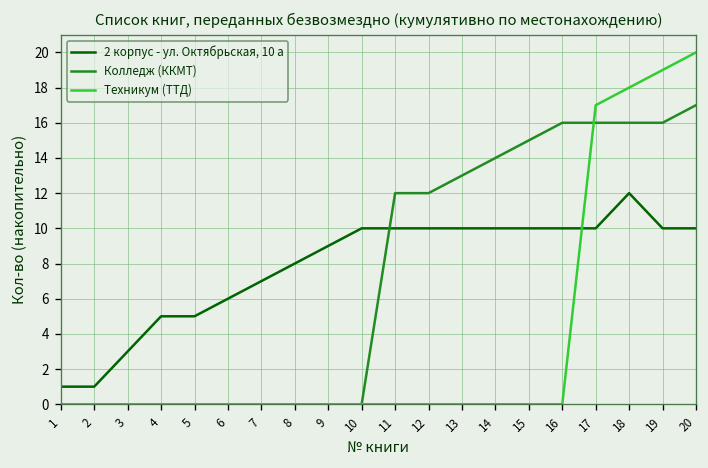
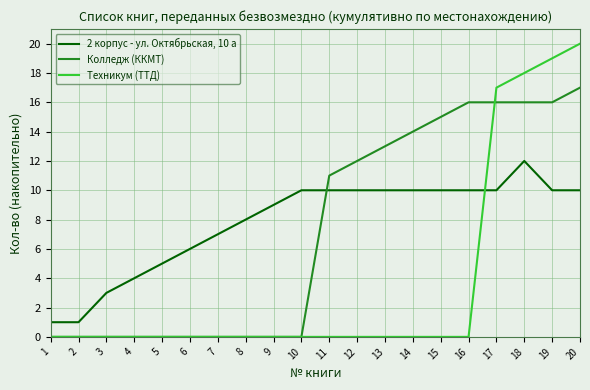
  {
    "2 корпус - ул. Октябрьская, 10 а": {
      "1": 1,
      "2": 1,
      "3": 3,
-     "4": 5,
+     "4": 4,
      "5": 5,
      "6": 6,
      "7": 7,
      "8": 8,
      "9": 9,
      "10": 10,
      "11": 10,
      "12": 10,
      "13": 10,
      "14": 10,
      "15": 10,
      "16": 10,
      "17": 10,
      "18": 12,
      "19": 10,
      "20": 10
    },
    "Колледж (ККМТ)": {
-     "11": 12,
+     "11": 11,
      "12": 12,
      "13": 13,
      "14": 14,
      "15": 15,
      "16": 16,
      "17": 16,
      "18": 16,
      "19": 16,
      "20": 17
    },
    "Техникум (ТТД)": {
      "11": 0,
      "12": 0,
      "13": 0,
      "14": 0,
      "15": 0,
      "16": 0,
      "17": 17,
      "18": 18,
      "19": 19,
      "20": 20
    }
  }
